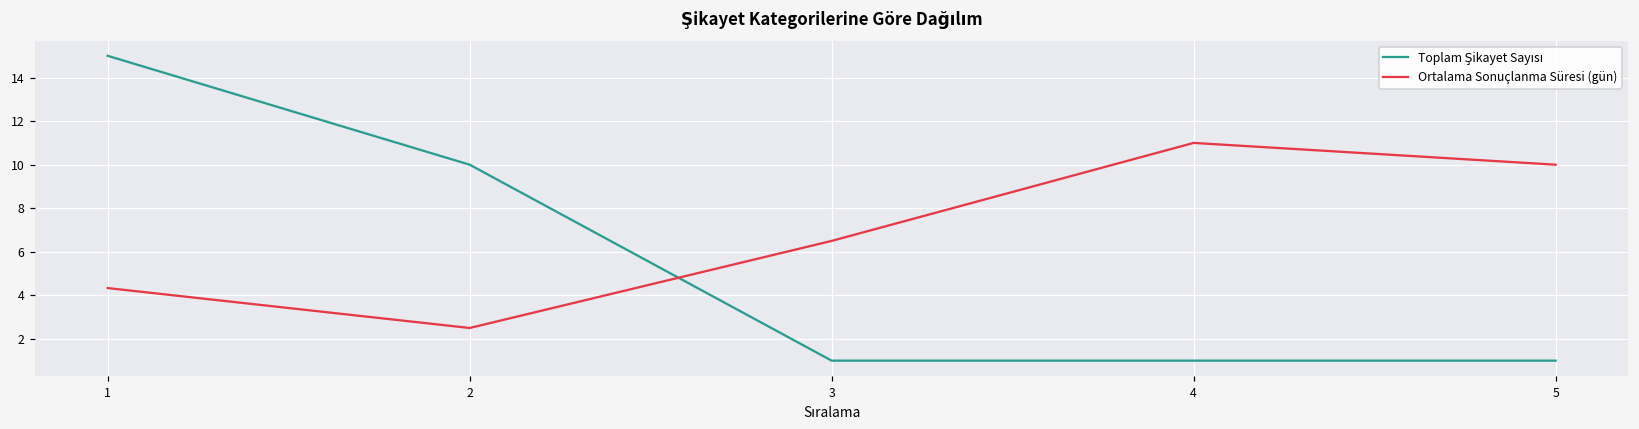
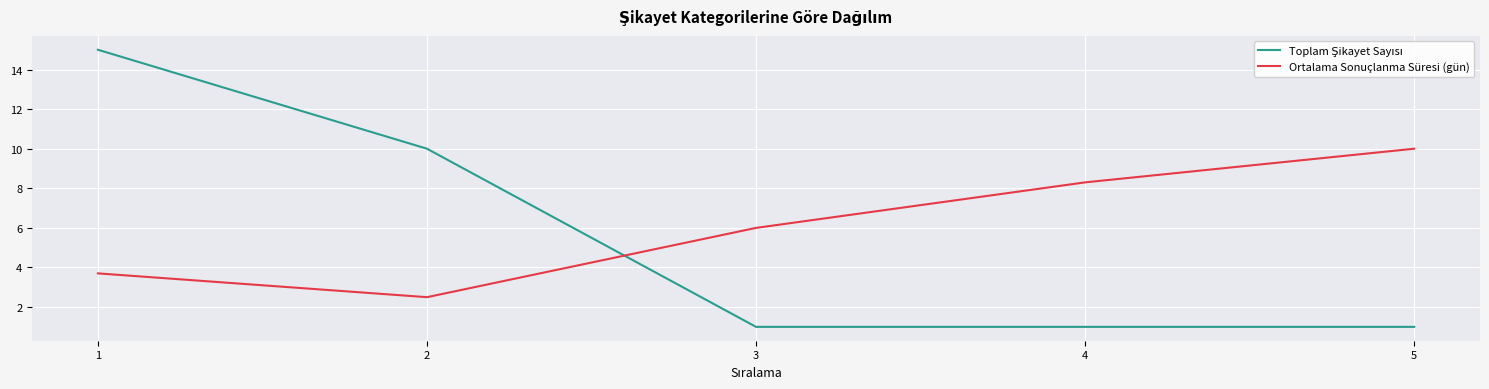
  {
    "Toplam Şikayet Sayısı": {
      "1": 15.0,
      "2": 10.0,
      "3": 1.0,
      "4": 1.0,
      "5": 1.0
    },
    "Ortalama Sonuçlanma Süresi (gün)": {
-     "1": 4.3,
+     "1": 3.7,
      "2": 2.5,
-     "3": 6.5,
-     "4": 11.0,
+     "3": 6.0,
+     "4": 8.3,
      "5": 10.0
    }
  }
